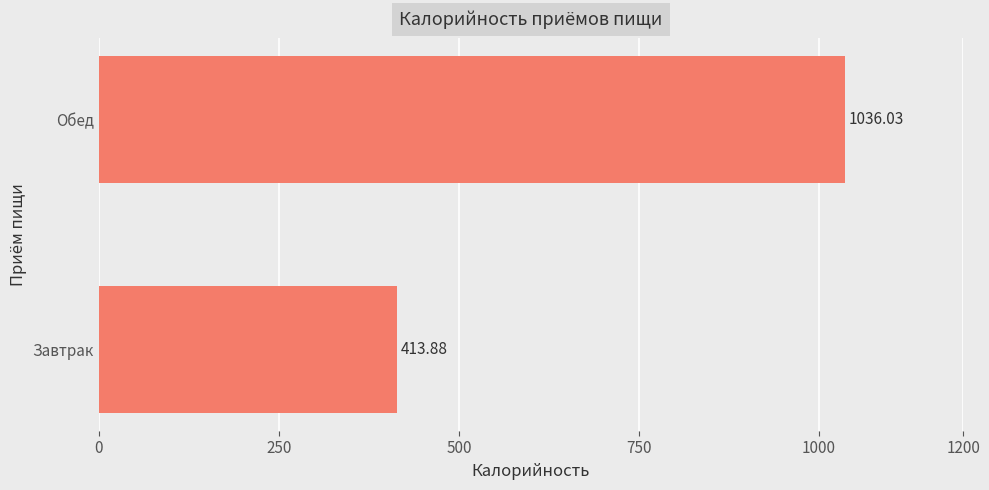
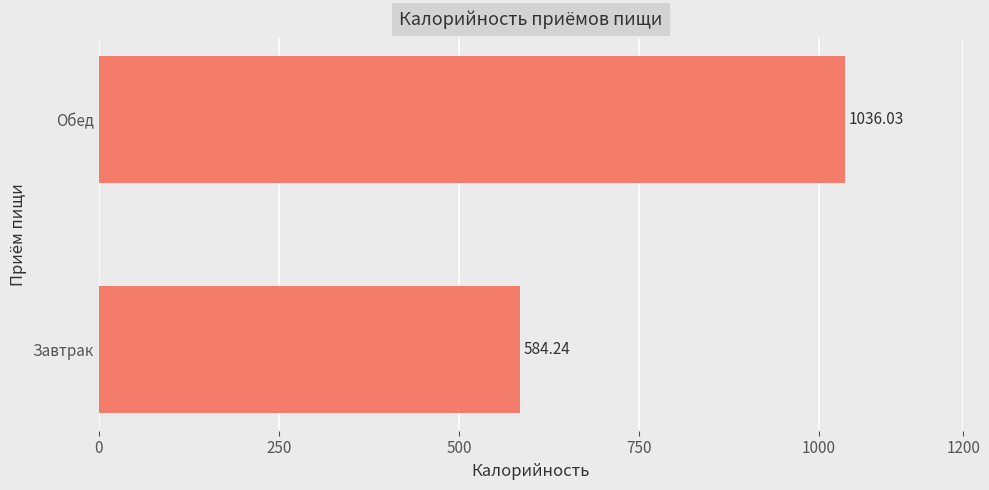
  {
    "Обед": 1036.03,
-   "Завтрак": 413.88
+   "Завтрак": 584.24
  }
